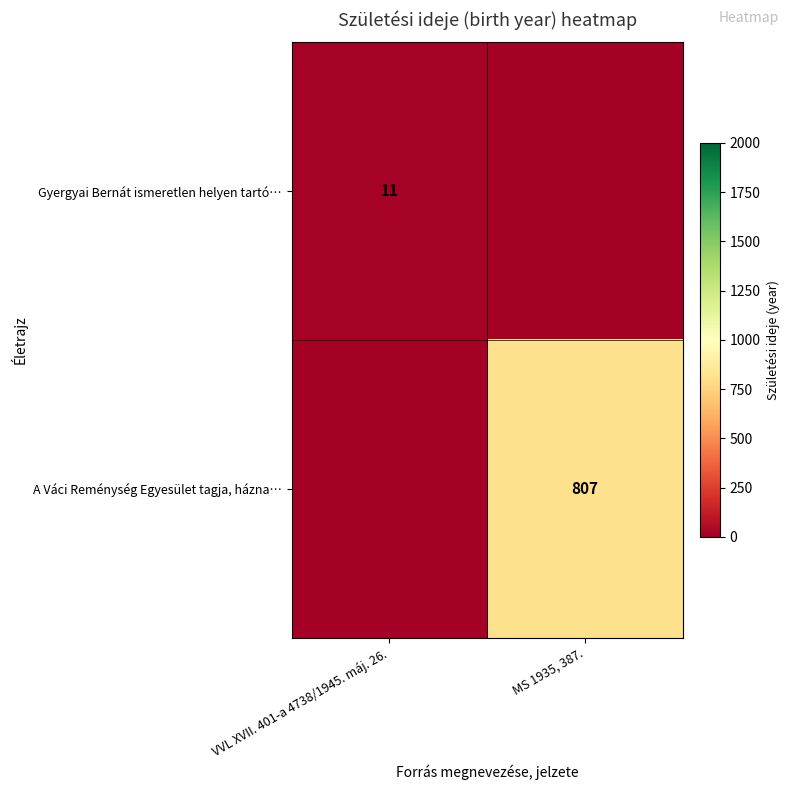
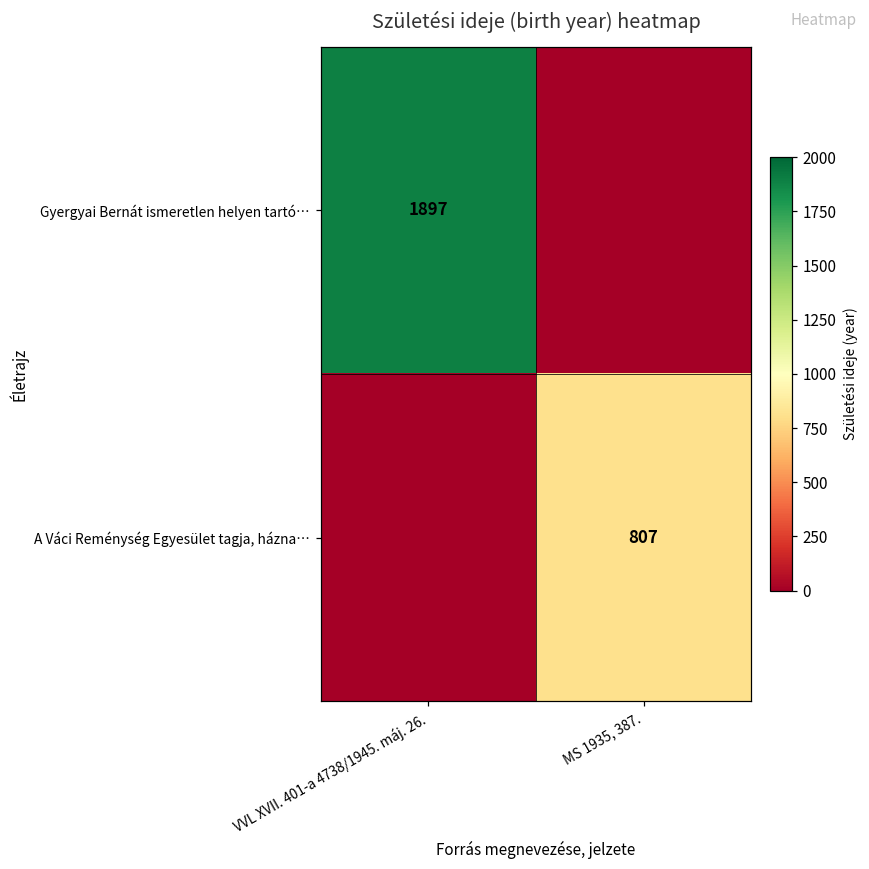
  {
    "Gyergyai Bernát ismeretlen helyen tartó…": {
-     "VVL XVII. 401-a 4738/1945. máj. 26.": 11
+     "VVL XVII. 401-a 4738/1945. máj. 26.": 1897
    },
    "A Váci Reménység Egyesület tagja, házna…": {
      "MS 1935, 387.": 807
    }
  }
